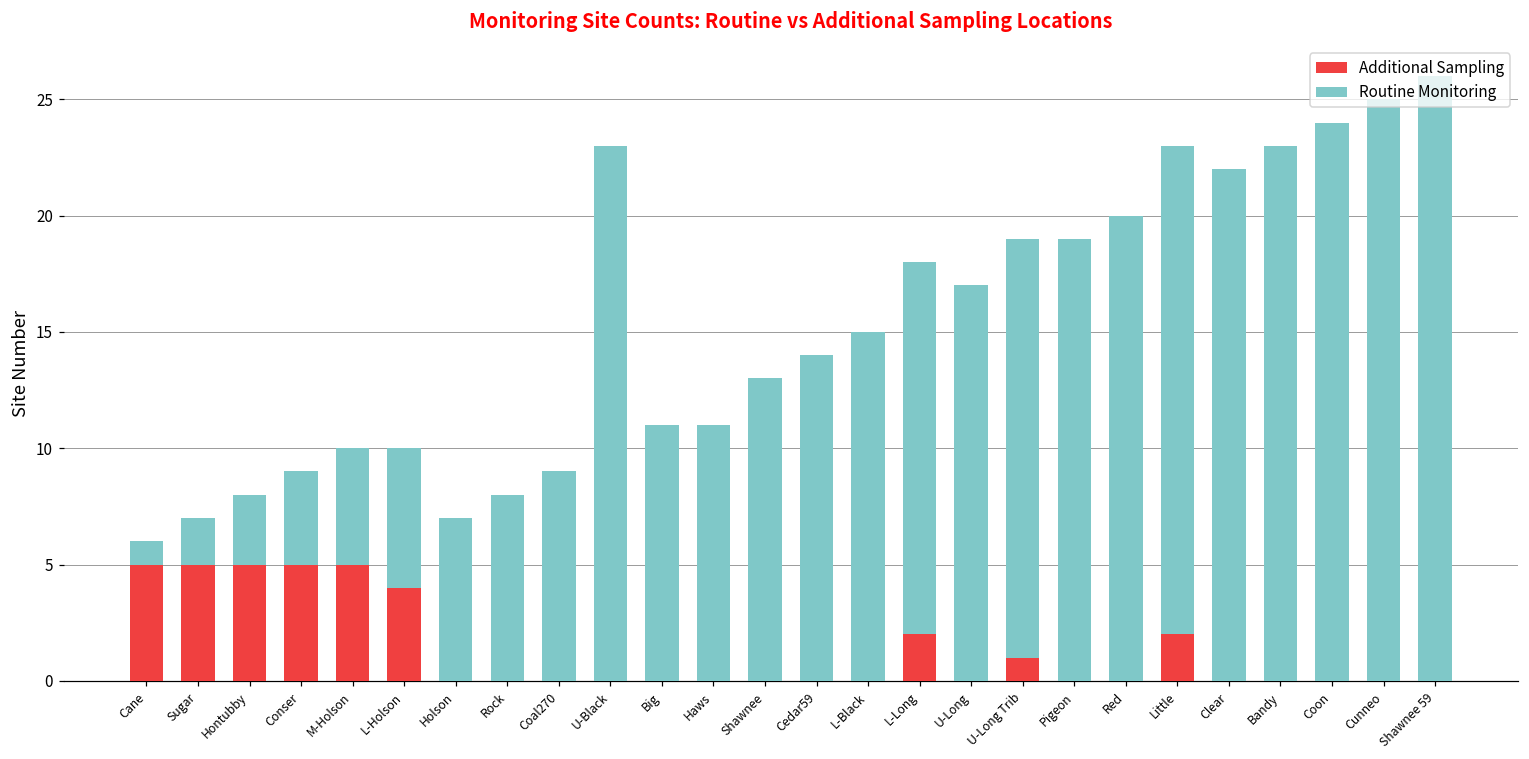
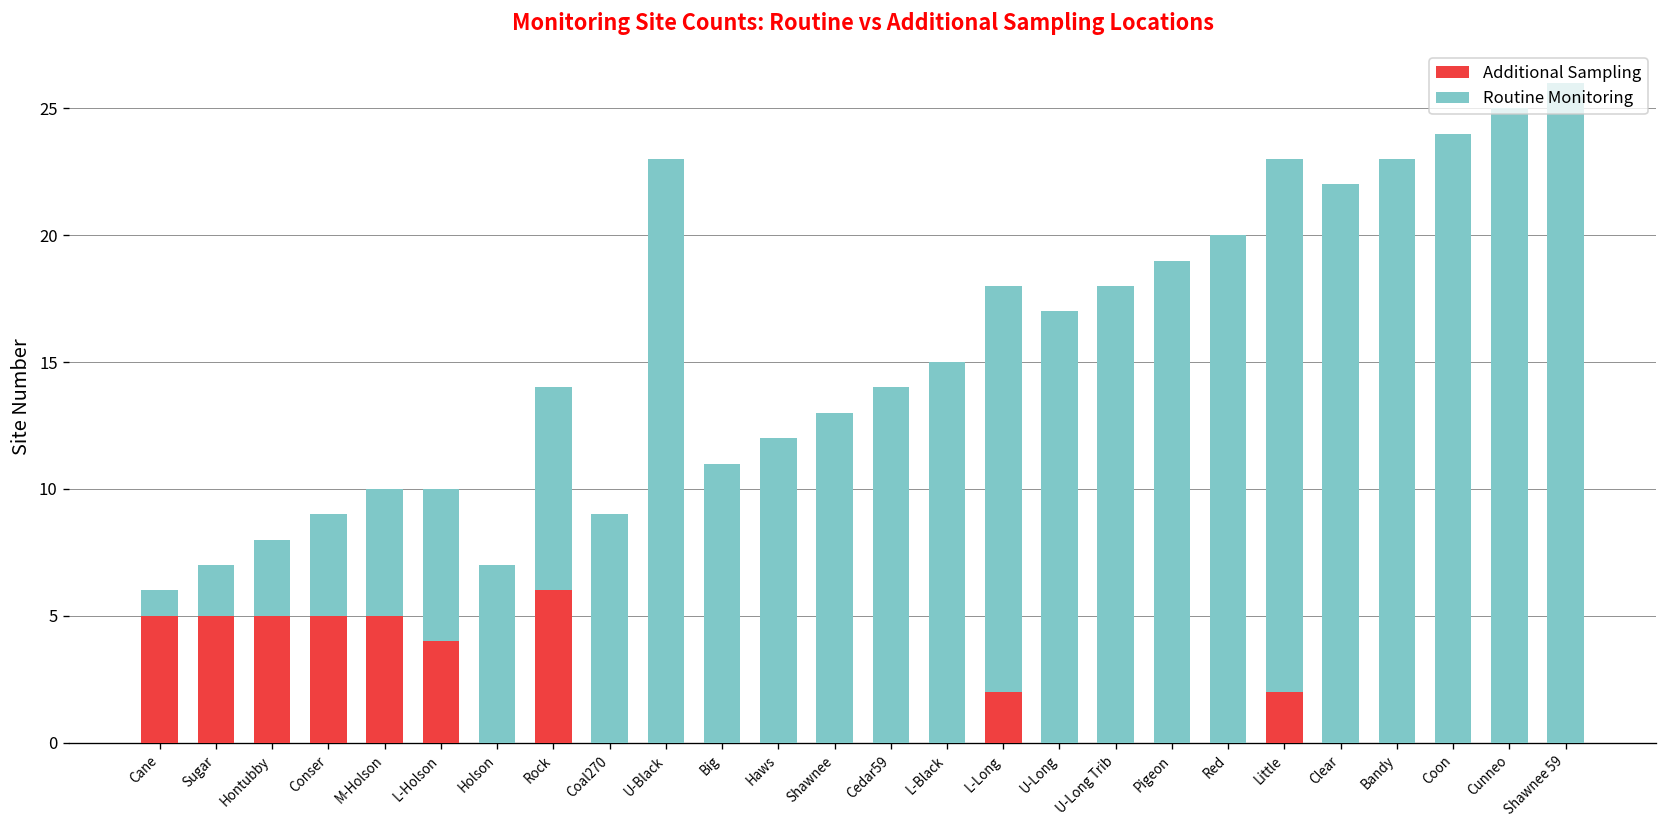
  {
    "Additional Sampling": {
      "Cane": 5,
      "Sugar": 5,
      "Hontubby": 5,
      "Conser": 5,
      "M-Holson": 5,
      "L-Holson": 4,
      "Holson": 0,
-     "Rock": 0,
+     "Rock": 6,
      "Coal270": 0,
      "U-Black": 0,
      "Big": 0,
      "Haws": 0,
      "Shawnee": 0,
      "Cedar59": 0,
      "L-Black": 0,
      "L-Long": 2,
      "U-Long": 0,
-     "U-Long Trib": 1,
+     "U-Long Trib": 0,
      "Pigeon": 0,
      "Red": 0,
      "Little": 2,
      "Clear": 0,
      "Bandy": 0,
      "Coon": 0,
      "Cunneo": 0,
      "Shawnee 59": 0
    },
    "Routine Monitoring": {
      "Cane": 1,
      "Sugar": 2,
      "Hontubby": 3,
      "Conser": 4,
      "M-Holson": 5,
      "L-Holson": 6,
      "Holson": 7,
      "Rock": 8,
      "Coal270": 9,
      "U-Black": 23,
      "Big": 11,
-     "Haws": 11,
+     "Haws": 12,
      "Shawnee": 13,
      "Cedar59": 14,
      "L-Black": 15,
      "L-Long": 16,
      "U-Long": 17,
      "U-Long Trib": 18,
      "Pigeon": 19,
      "Red": 20,
      "Little": 21,
      "Clear": 22,
      "Bandy": 23,
      "Coon": 24
    }
  }
